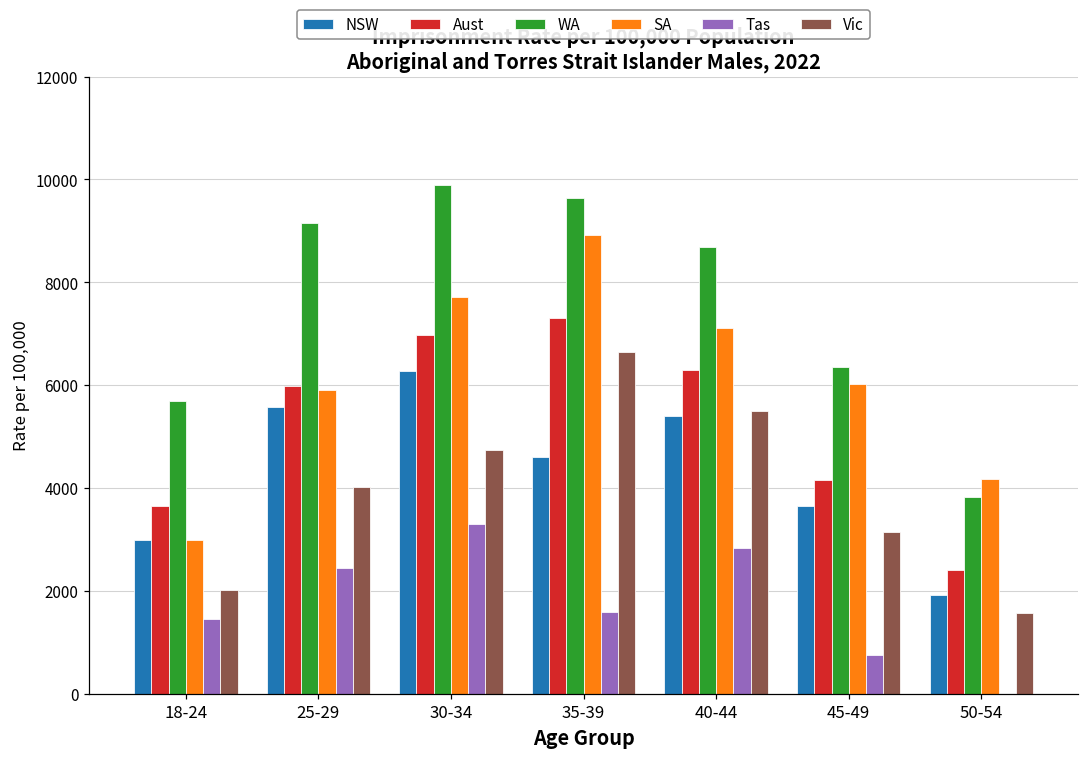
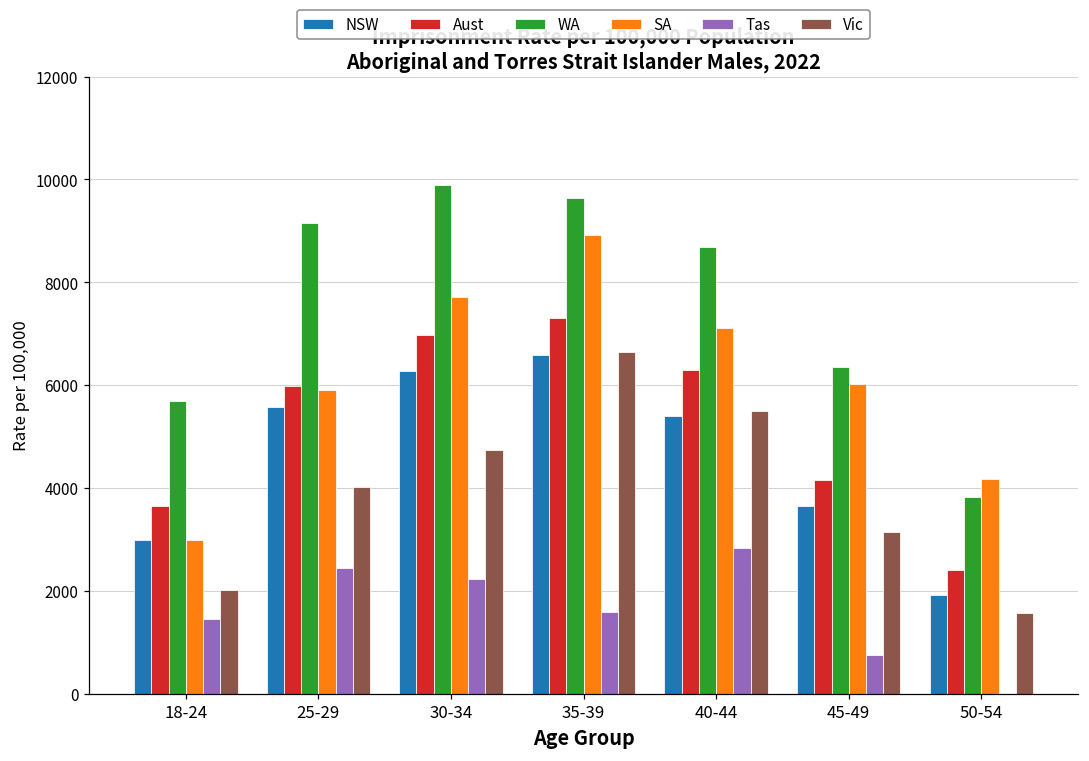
  {
    "NSW": {
      "18-24": 3000,
      "25-29": 5600,
      "30-34": 6300,
-     "35-39": 4600,
+     "35-39": 6600,
      "40-44": 5400,
      "45-49": 3600,
      "50-54": 1900
    },
    "Aust": {
      "18-24": 3600,
      "25-29": 6000,
      "30-34": 7000,
      "35-39": 7300,
      "40-44": 6300,
      "45-49": 4200,
      "50-54": 2400
    },
    "WA": {
      "18-24": 5700,
      "25-29": 9100,
      "30-34": 9900,
      "35-39": 9600,
      "40-44": 8700,
      "45-49": 6400,
      "50-54": 3800
    },
    "SA": {
      "18-24": 3000,
      "25-29": 5900,
      "30-34": 7700,
      "35-39": 8900,
      "40-44": 7100,
      "45-49": 6000,
      "50-54": 4200
    },
    "Tas": {
      "18-24": 1400,
      "25-29": 2500,
-     "30-34": 3300,
+     "30-34": 2200,
      "35-39": 1600,
      "40-44": 2800,
      "45-49": 800,
      "50-54": 0
    },
    "Vic": {
      "18-24": 2000,
      "25-29": 4000,
      "30-34": 4700,
      "35-39": 6600,
      "40-44": 5500,
      "45-49": 3100,
      "50-54": 1600
    }
  }
